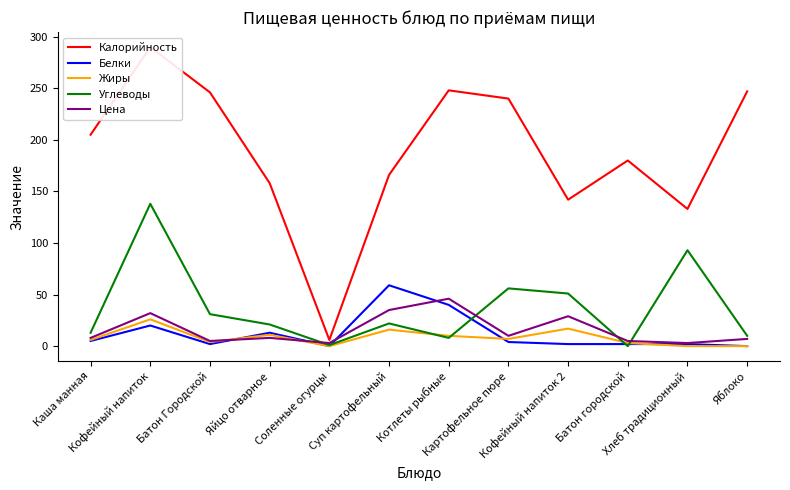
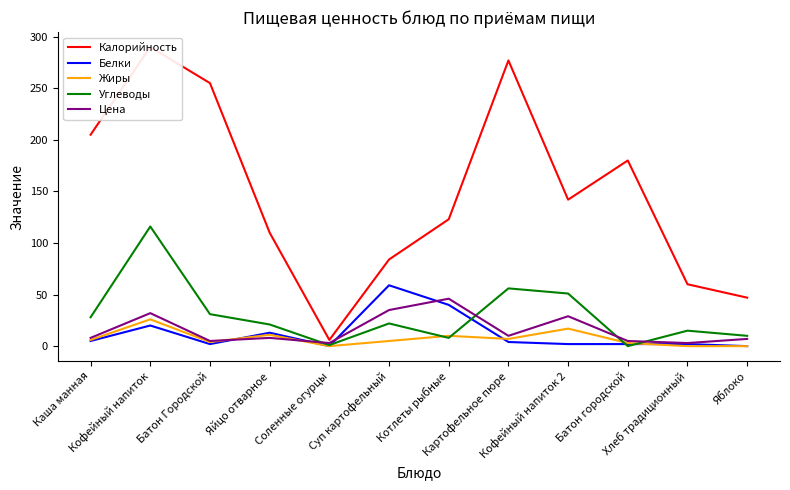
  {
    "Калорийность": {
      "Каша манная": 205,
-     "Батон Городской": 246,
-     "Яйцо отварное": 158,
+     "Батон Городской": 255,
+     "Яйцо отварное": 110,
      "Соленные огурцы": 6,
-     "Суп картофельный": 166,
-     "Котлеты рыбные": 248,
-     "Картофельное пюре": 240,
+     "Суп картофельный": 84,
+     "Котлеты рыбные": 123,
+     "Картофельное пюре": 277,
      "Кофейный напиток 2": 142,
      "Батон городской": 180,
-     "Хлеб традиционный": 133,
-     "Яблоко": 247
+     "Хлеб традиционный": 60,
+     "Яблоко": 47
    },
    "Белки": {
      "Кофейный напиток": 20,
      "Суп картофельный": 59,
      "Котлеты рыбные": 40,
      "Картофельное пюре": 4,
      "Кофейный напиток 2": 2
    },
    "Жиры": {
      "Кофейный напиток": 26,
-     "Суп картофельный": 16,
+     "Суп картофельный": 5,
      "Картофельное пюре": 7,
      "Кофейный напиток 2": 17
    },
    "Углеводы": {
-     "Каша манная": 13,
-     "Кофейный напиток": 138,
+     "Каша манная": 28,
+     "Кофейный напиток": 116,
      "Батон Городской": 31,
      "Яйцо отварное": 21,
      "Суп картофельный": 22,
      "Картофельное пюре": 56,
      "Кофейный напиток 2": 51,
-     "Хлеб традиционный": 93,
+     "Хлеб традиционный": 15,
      "Яблоко": 10
    },
    "Цена": {
      "Кофейный напиток": 32,
      "Яйцо отварное": 8,
      "Суп картофельный": 35,
      "Котлеты рыбные": 46,
      "Картофельное пюре": 10,
      "Кофейный напиток 2": 29,
      "Яблоко": 7
    }
  }
